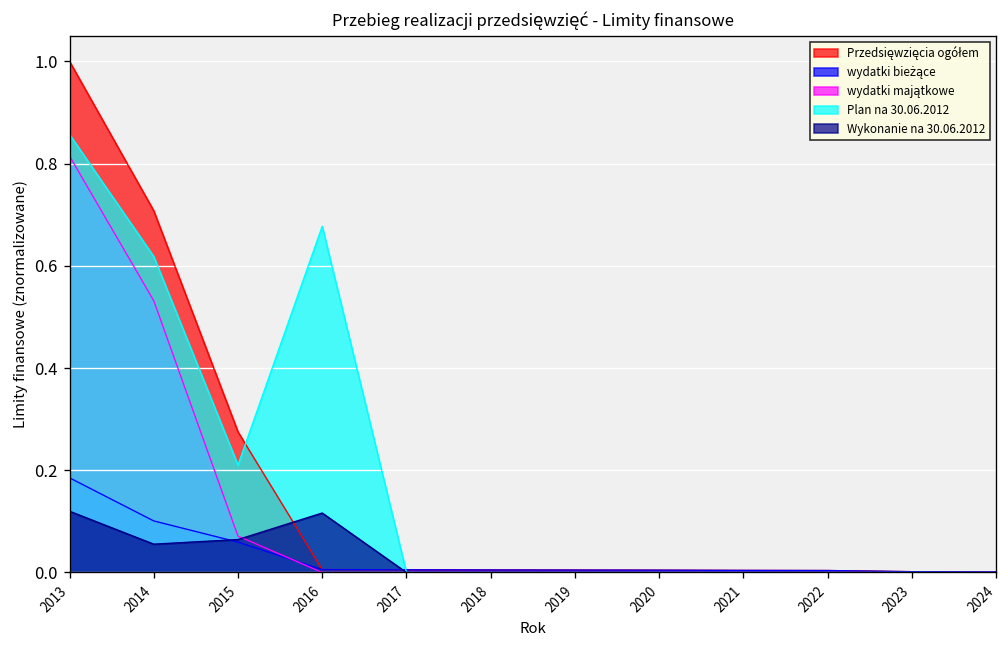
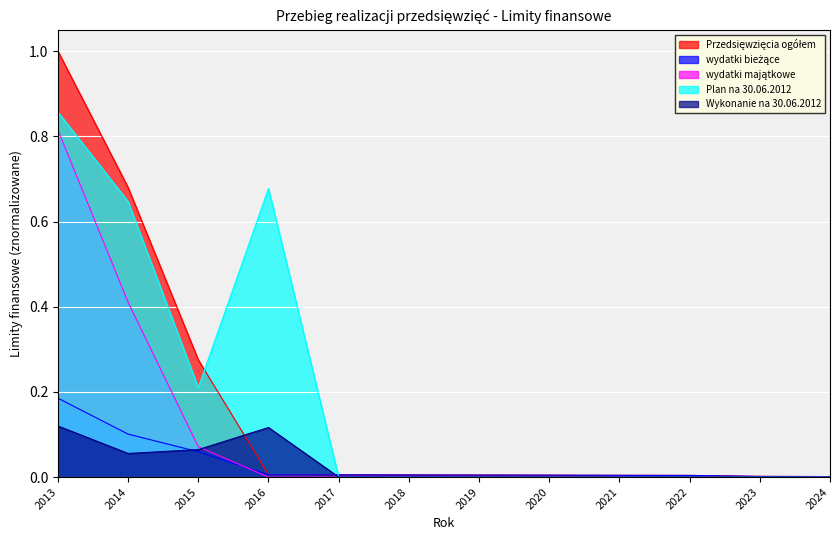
  {
    "Przedsięwzięcia ogółem": {
      "2013": 1.00,
-     "2014": 0.71,
+     "2014": 0.68,
      "2015": 0.28
    },
    "wydatki bieżące": {
      "2013": 0.19,
      "2014": 0.10
    },
    "wydatki majątkowe": {
      "2013": 0.81,
-     "2014": 0.53,
+     "2014": 0.41,
      "2015": 0.07
    },
    "Plan na 30.06.2012": {
      "2013": 0.86,
-     "2014": 0.62,
+     "2014": 0.65,
      "2015": 0.21,
      "2016": 0.68
    },
    "Wykonanie na 30.06.2012": {
      "2013": 0.12,
      "2014": 0.06,
      "2016": 0.12
    }
  }
